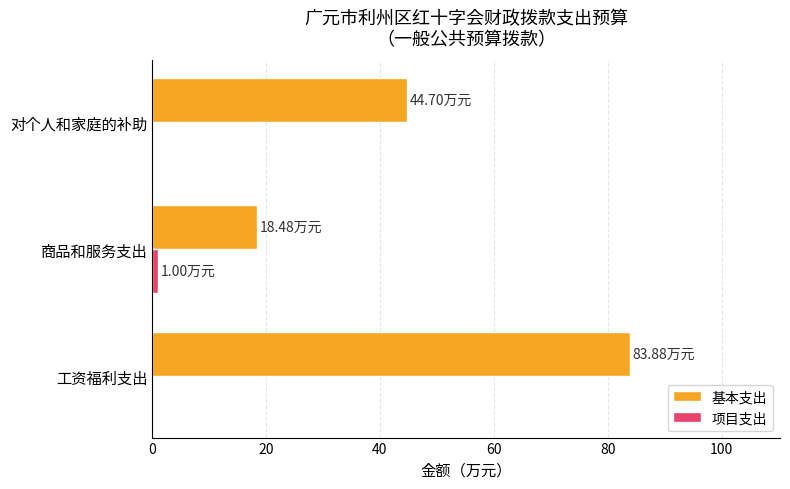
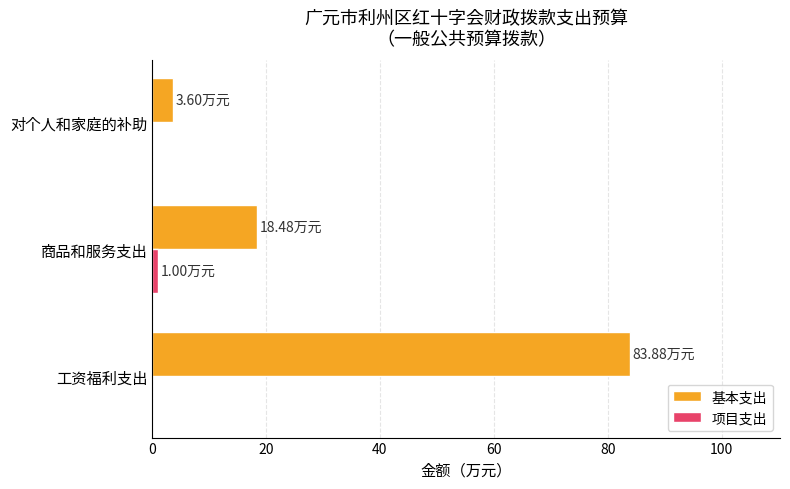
  {
    "基本支出": {
-     "对个人和家庭的补助": 44.70,
+     "对个人和家庭的补助": 3.60,
      "商品和服务支出": 18.48,
      "工资福利支出": 83.88
    },
    "项目支出": {
      "商品和服务支出": 1.00
    }
  }
